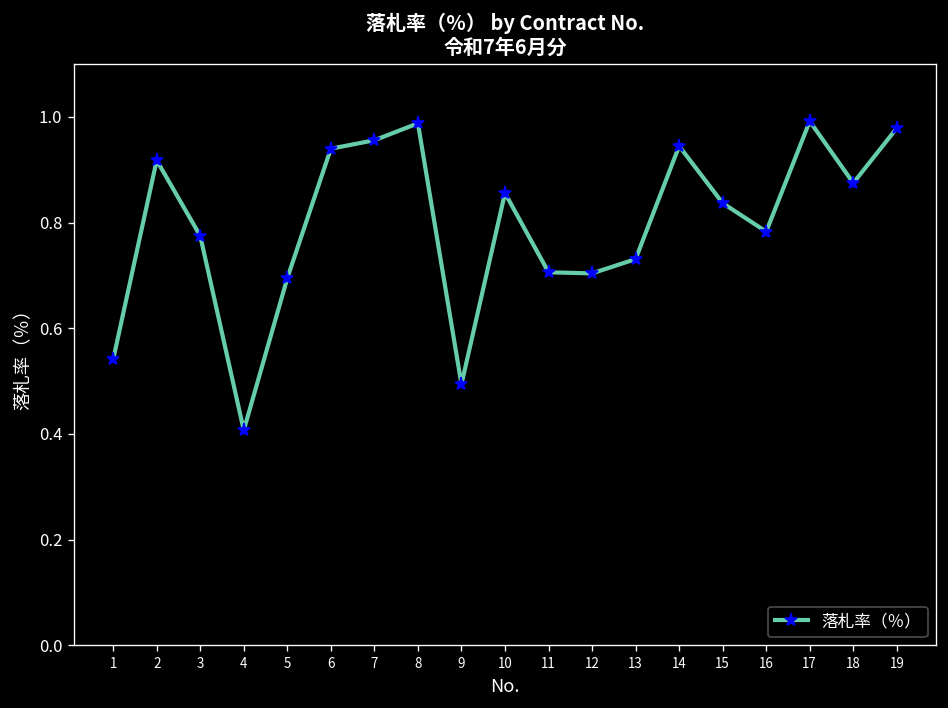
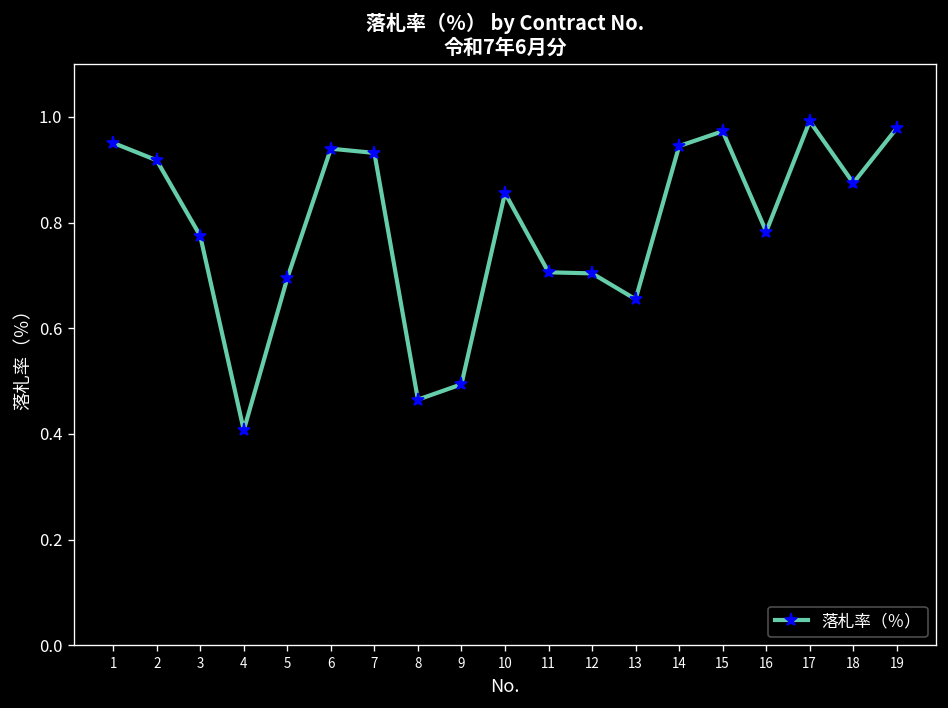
  {
-   "1": 0.54,
+   "1": 0.95,
    "2": 0.92,
    "3": 0.78,
    "4": 0.41,
    "5": 0.70,
    "6": 0.94,
-   "7": 0.96,
-   "8": 0.99,
+   "7": 0.93,
+   "8": 0.47,
    "9": 0.49,
    "10": 0.86,
    "11": 0.71,
    "12": 0.70,
-   "13": 0.73,
+   "13": 0.66,
    "14": 0.95,
-   "15": 0.84,
+   "15": 0.97,
    "16": 0.78,
    "17": 0.99,
    "18": 0.88,
    "19": 0.98
  }
